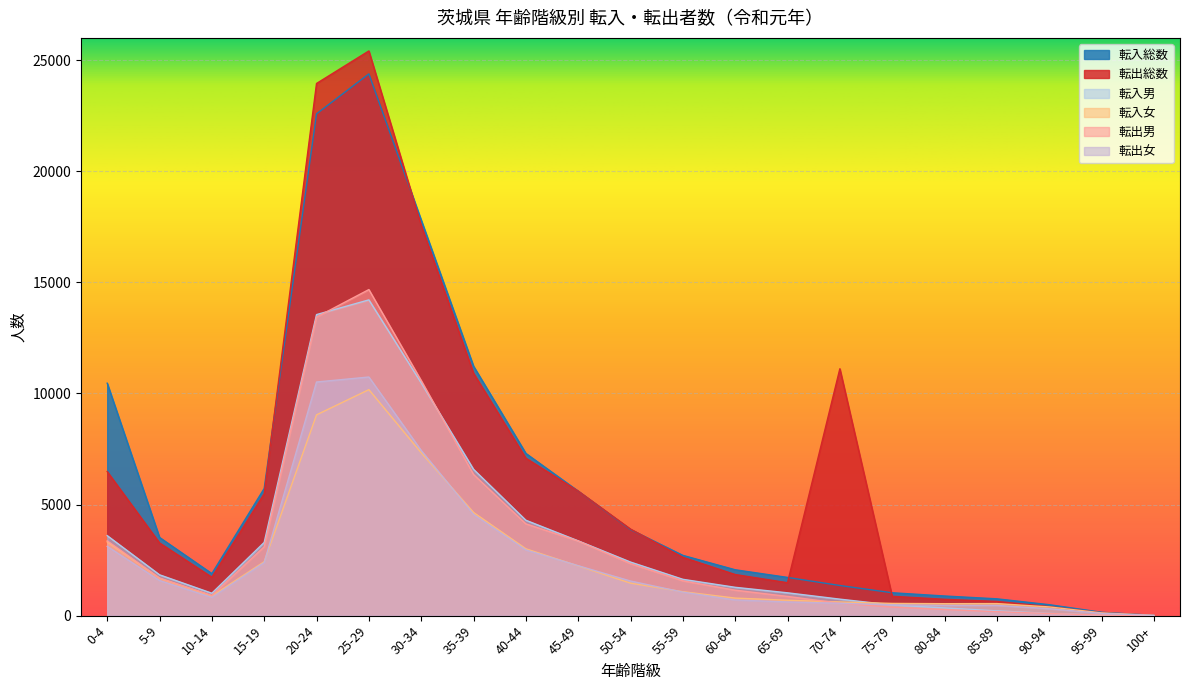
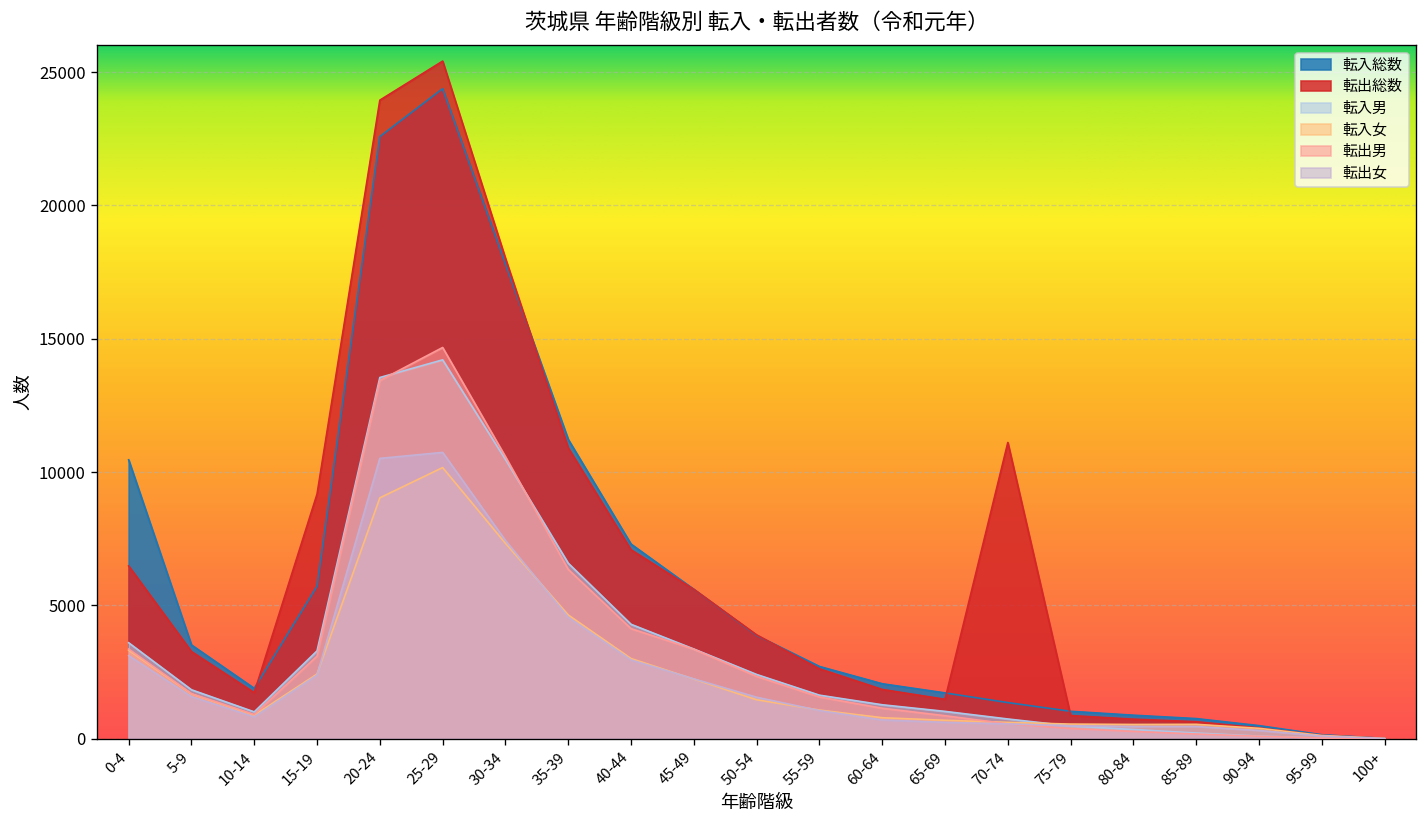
  {
    "転入総数": {
      "0-4": 10500,
      "5-9": 3500,
      "10-14": 1900,
      "15-19": 5700,
      "20-24": 22600,
      "25-29": 24400,
      "30-34": 17800,
      "35-39": 11200,
      "40-44": 7300,
      "60-64": 2100,
      "65-69": 1700,
      "70-74": 1400,
      "75-79": 1000,
      "80-84": 900,
      "85-89": 800
    },
    "転出総数": {
      "0-4": 6500,
      "5-9": 3300,
      "10-14": 1700,
-     "15-19": 5500,
+     "15-19": 9200,
      "20-24": 23900,
      "25-29": 25400,
-     "30-34": 17600,
+     "30-34": 18000,
      "35-39": 10900,
      "40-44": 7100,
      "60-64": 1900,
      "65-69": 1500,
      "70-74": 11100,
      "75-79": 900,
      "80-84": 700
    }
  }
